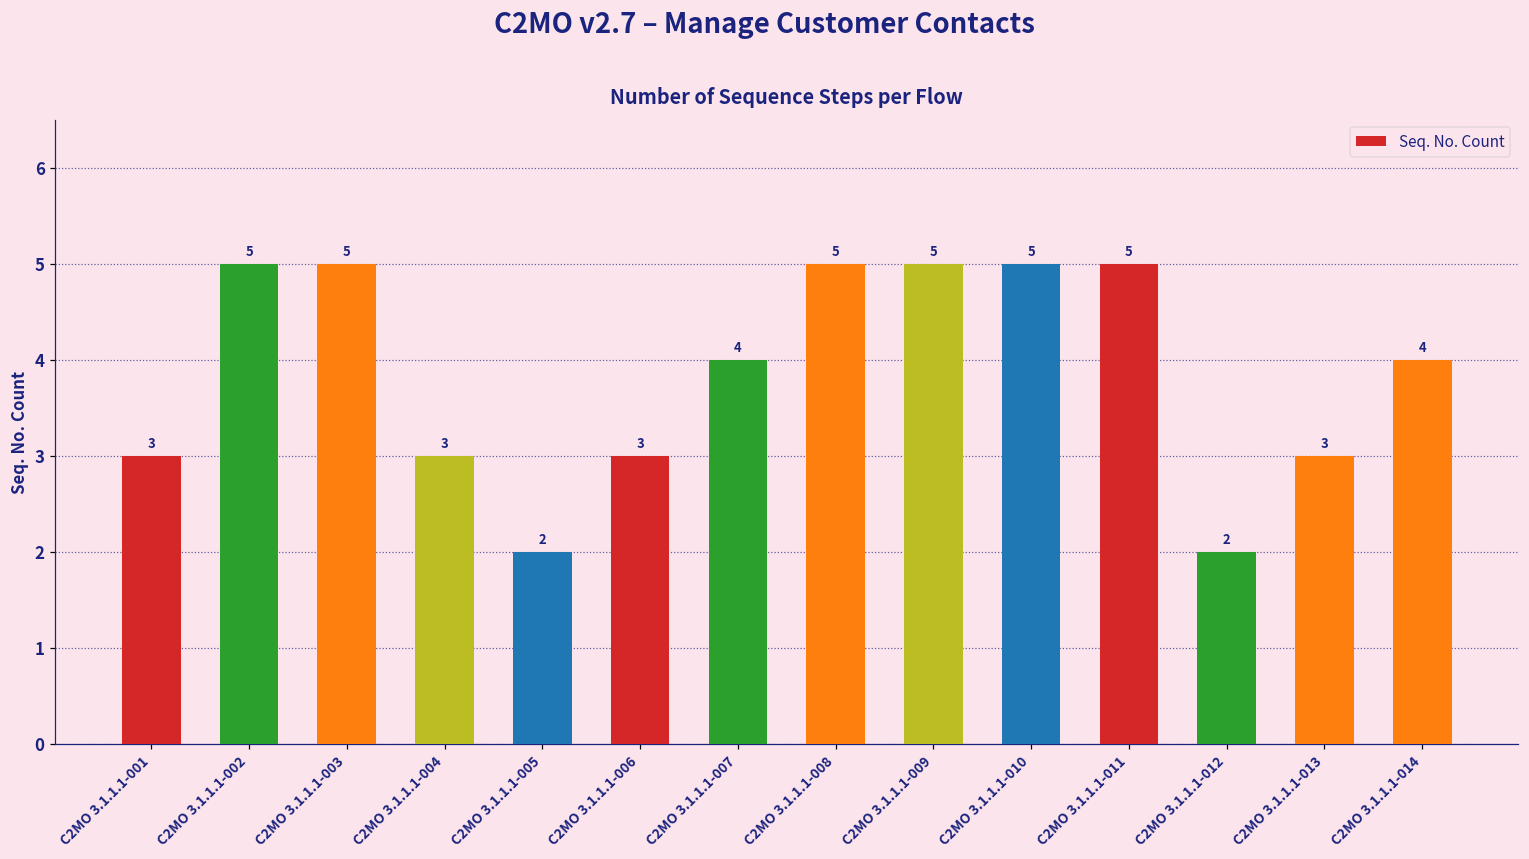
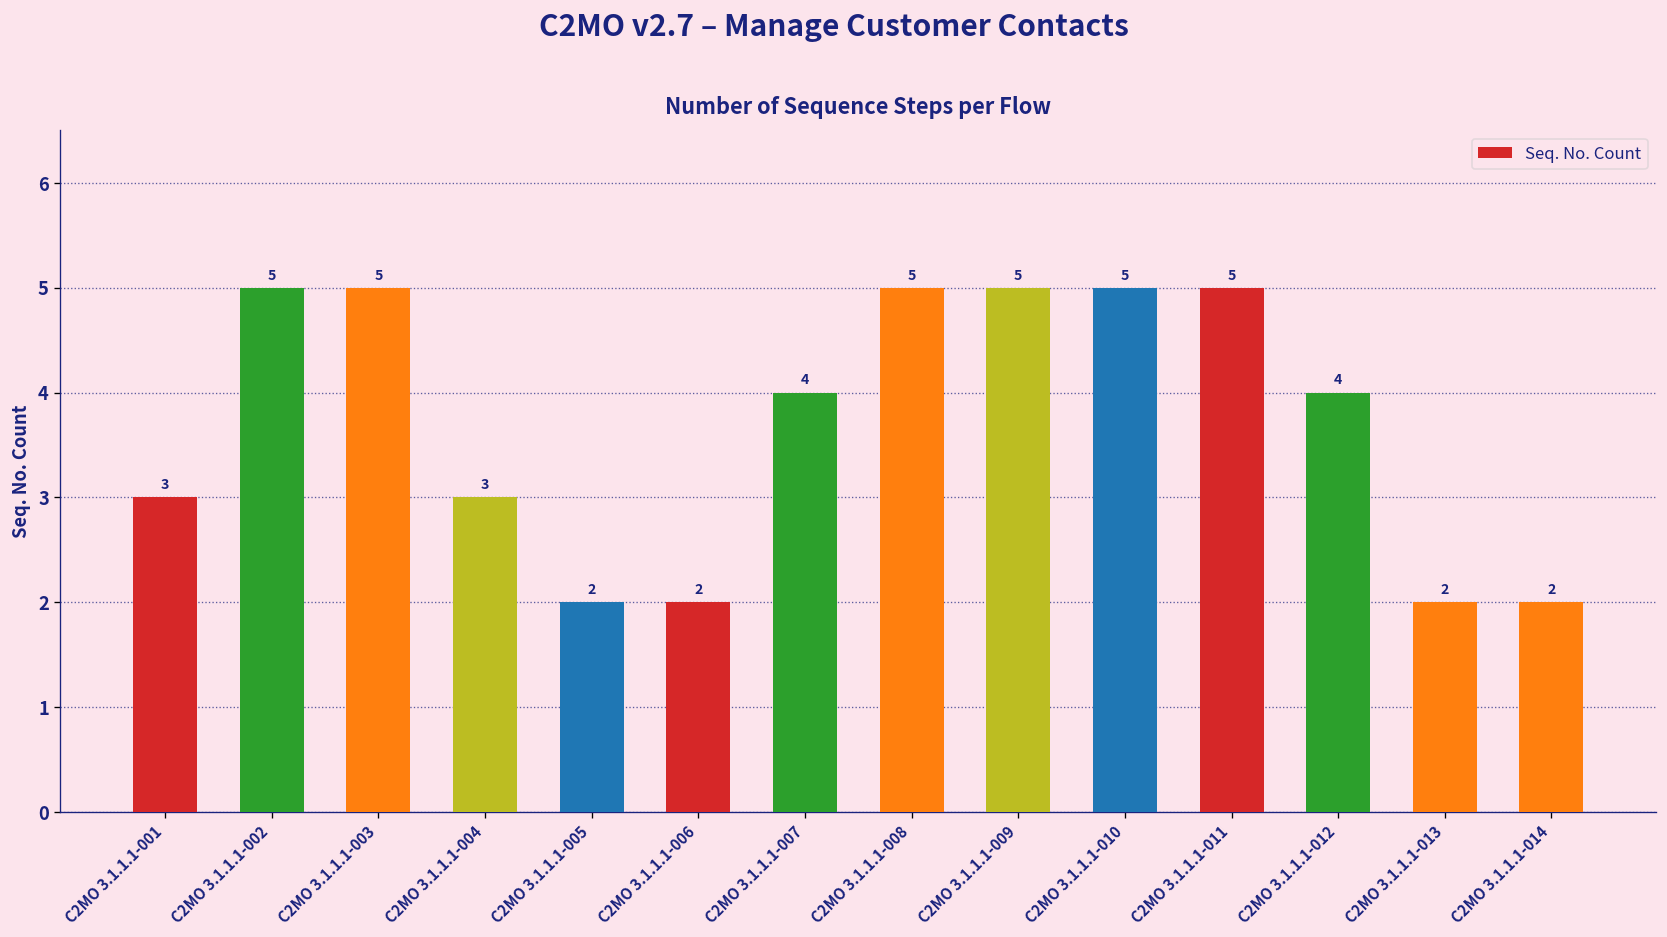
  {
    "C2MO 3.1.1.1-001": 3,
    "C2MO 3.1.1.1-002": 5,
    "C2MO 3.1.1.1-003": 5,
    "C2MO 3.1.1.1-004": 3,
    "C2MO 3.1.1.1-005": 2,
-   "C2MO 3.1.1.1-006": 3,
+   "C2MO 3.1.1.1-006": 2,
    "C2MO 3.1.1.1-007": 4,
    "C2MO 3.1.1.1-008": 5,
    "C2MO 3.1.1.1-009": 5,
    "C2MO 3.1.1.1-010": 5,
    "C2MO 3.1.1.1-011": 5,
-   "C2MO 3.1.1.1-012": 2,
-   "C2MO 3.1.1.1-013": 3,
-   "C2MO 3.1.1.1-014": 4
+   "C2MO 3.1.1.1-012": 4,
+   "C2MO 3.1.1.1-013": 2,
+   "C2MO 3.1.1.1-014": 2
  }
